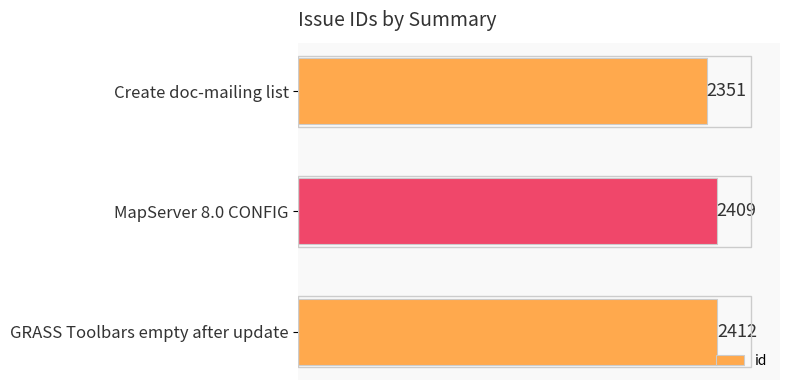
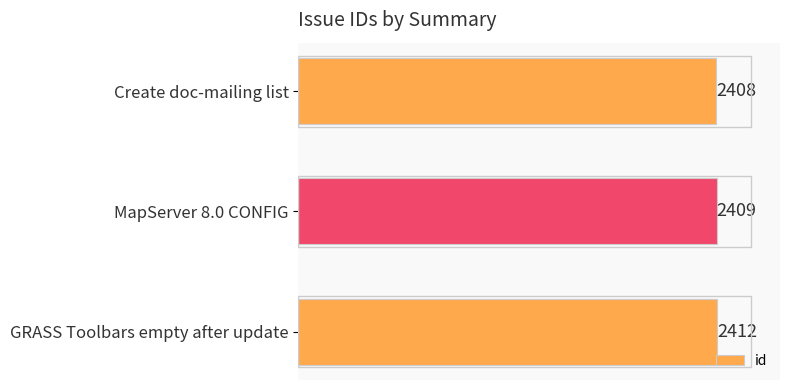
  {
-   "Create doc-mailing list": 2351,
+   "Create doc-mailing list": 2408,
    "MapServer 8.0 CONFIG": 2409,
    "GRASS Toolbars empty after update": 2412
  }
